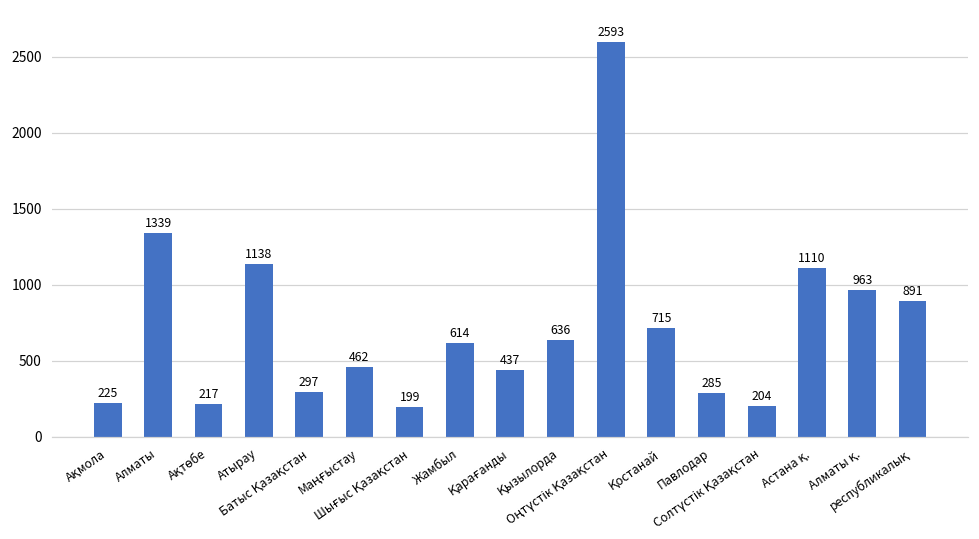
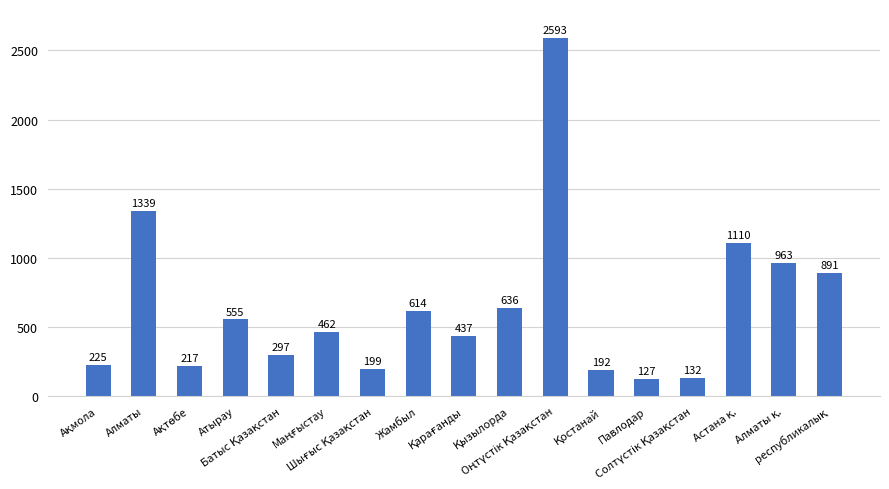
  {
    "Ақмола": 225,
    "Алматы": 1339,
    "Ақтөбе": 217,
-   "Атырау": 1138,
+   "Атырау": 555,
    "Батыс Қазақстан": 297,
    "Маңғыстау": 462,
    "Шығыс Қазақстан": 199,
    "Жамбыл": 614,
    "Қарағанды": 437,
    "Қызылорда": 636,
    "Оңтүстік Қазақстан": 2593,
-   "Қостанай": 715,
-   "Павлодар": 285,
-   "Солтүстік Қазақстан": 204,
+   "Қостанай": 192,
+   "Павлодар": 127,
+   "Солтүстік Қазақстан": 132,
    "Астана қ.": 1110,
    "Алматы қ.": 963,
    "республикалық": 891
  }
